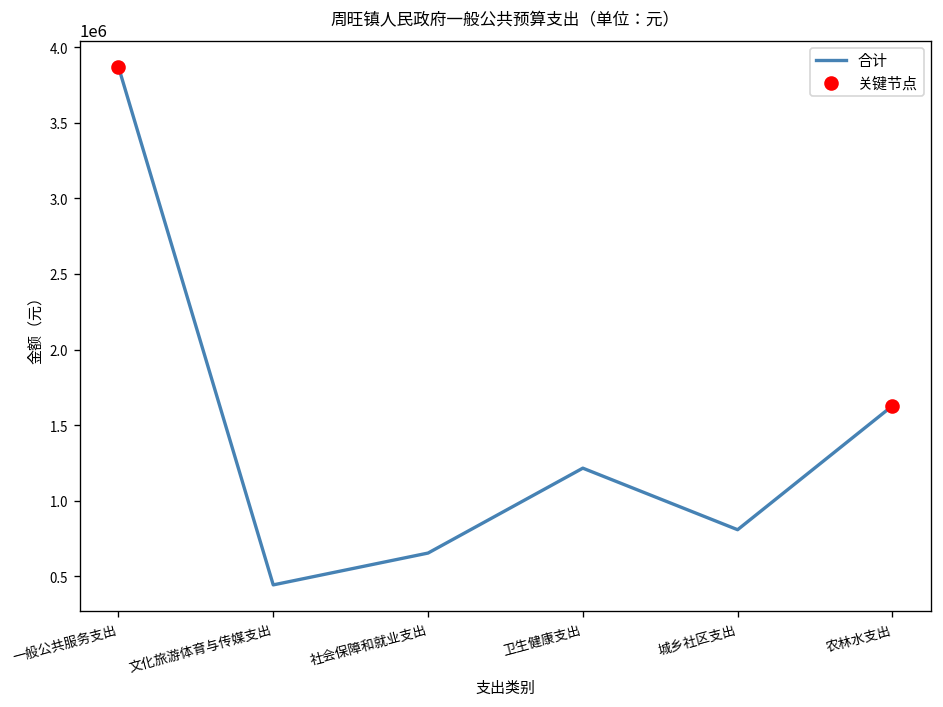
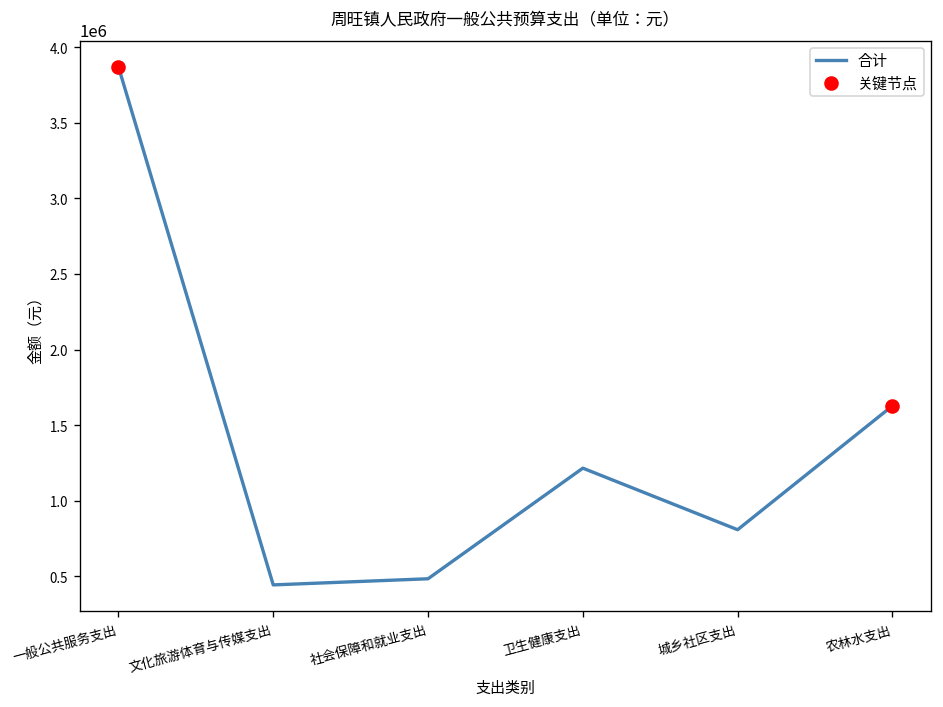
  {
    "合计": {
      "文化旅游体育与传媒支出": 440000,
-     "社会保障和就业支出": 650000,
+     "社会保障和就业支出": 480000,
      "卫生健康支出": 1220000,
      "城乡社区支出": 810000
    }
  }
